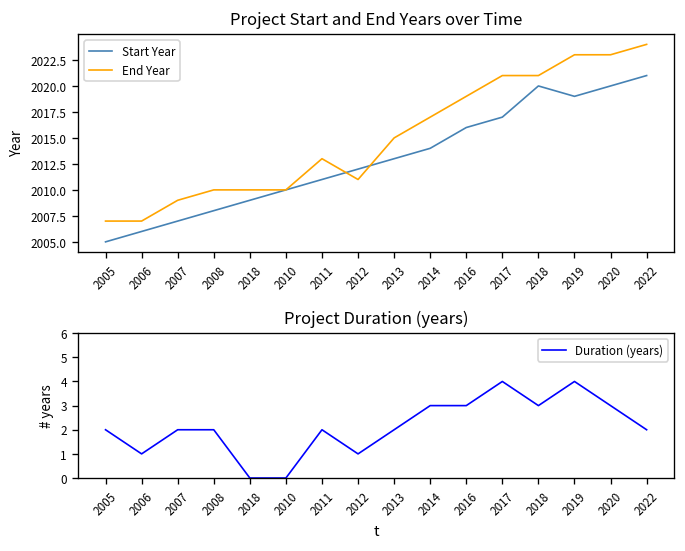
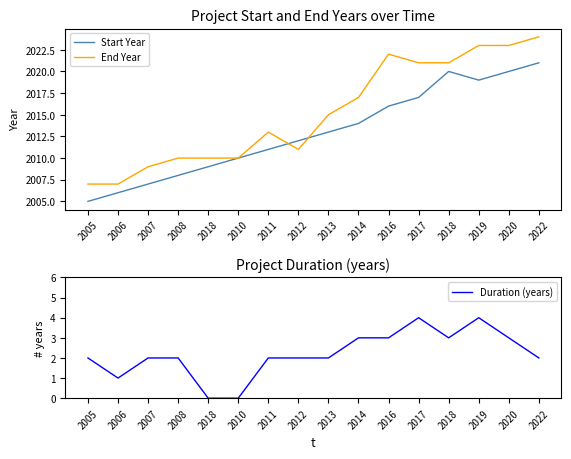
  {
    "Project Start and End Years over Time": {
      "Start Year": {
        "2005": 2005,
        "2006": 2006,
        "2007": 2007,
        "2008": 2008,
        "2011": 2011,
        "2012": 2012,
        "2013": 2013,
        "2014": 2014,
        "2016": 2016,
        "2017": 2017,
        "2019": 2019,
        "2020": 2020,
        "2022": 2021
      },
      "End Year": {
        "2005": 2007,
        "2006": 2007,
        "2007": 2009,
        "2008": 2010,
        "2011": 2013,
        "2012": 2011,
        "2013": 2015,
        "2014": 2017,
-       "2016": 2019,
+       "2016": 2022,
        "2017": 2021,
        "2019": 2023,
        "2020": 2023,
        "2022": 2024
      }
    },
    "Project Duration (years)": {
      "2005": 2,
      "2006": 1,
      "2007": 2,
      "2008": 2,
      "2010": 0,
      "2011": 2,
-     "2012": 1,
+     "2012": 2,
      "2013": 2,
      "2014": 3,
      "2016": 3,
      "2017": 4,
      "2019": 4,
      "2020": 3,
      "2022": 2
    }
  }
